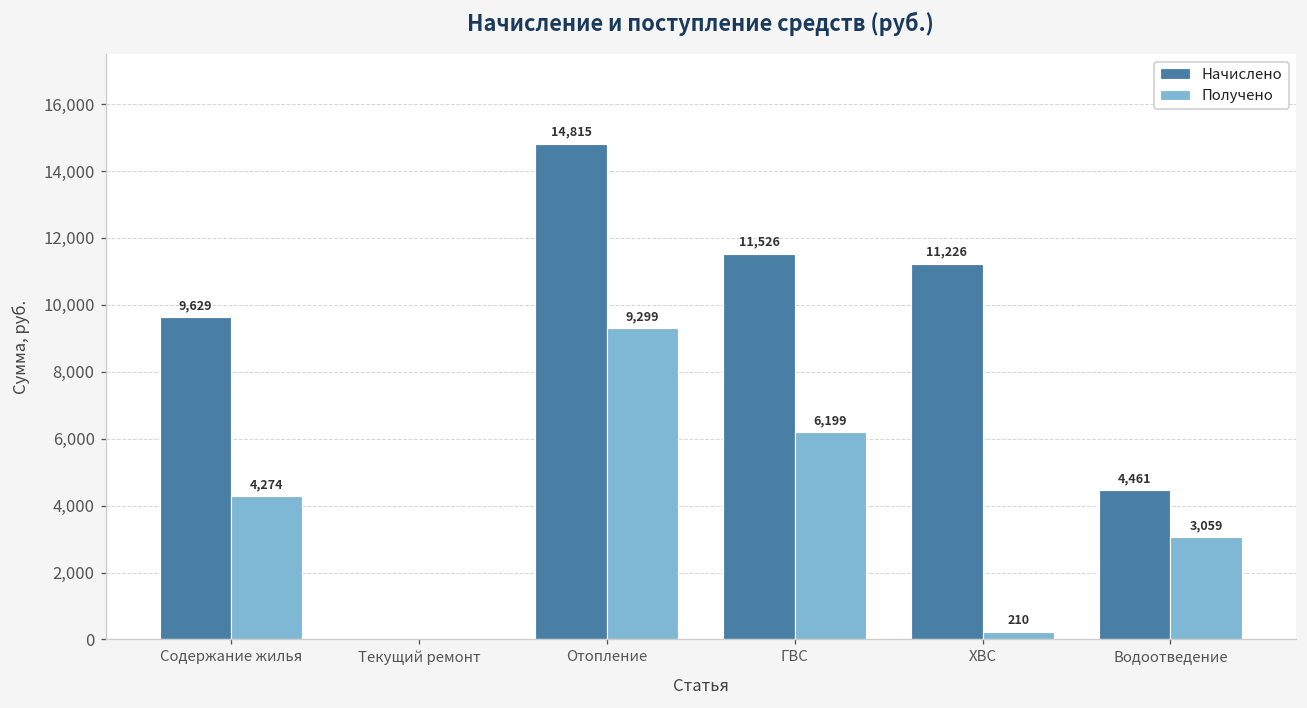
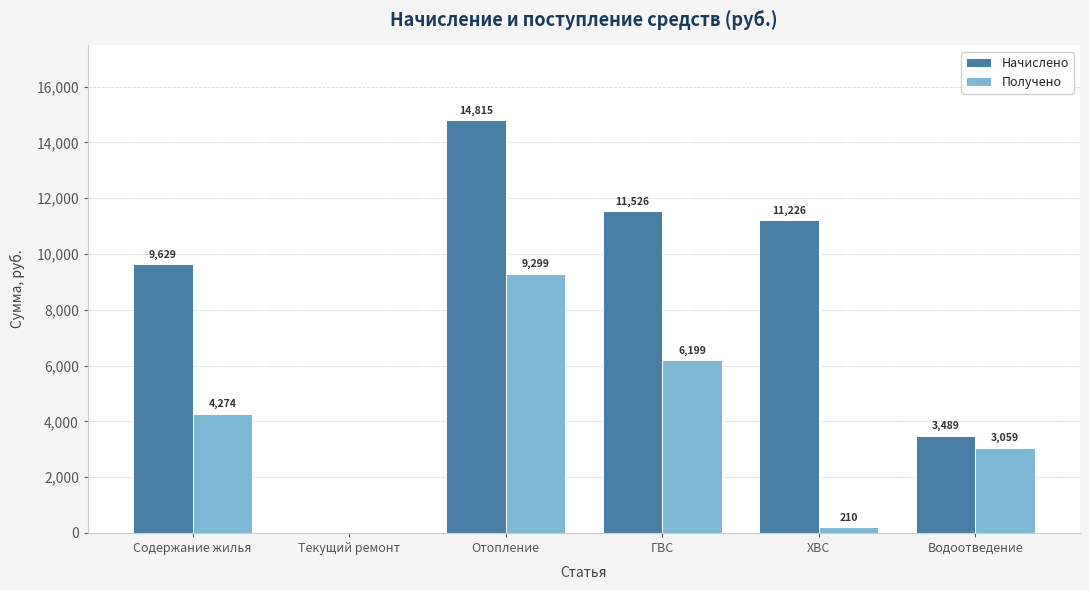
  {
    "Начислено": {
      "Содержание жилья": "9,629",
      "Отопление": "14,815",
      "ГВС": "11,526",
      "ХВС": "11,226",
-     "Водоотведение": "4,461"
+     "Водоотведение": "3,489"
    },
    "Получено": {
      "Содержание жилья": "4,274",
      "Отопление": "9,299",
      "ГВС": "6,199",
      "ХВС": "210",
      "Водоотведение": "3,059"
    }
  }
